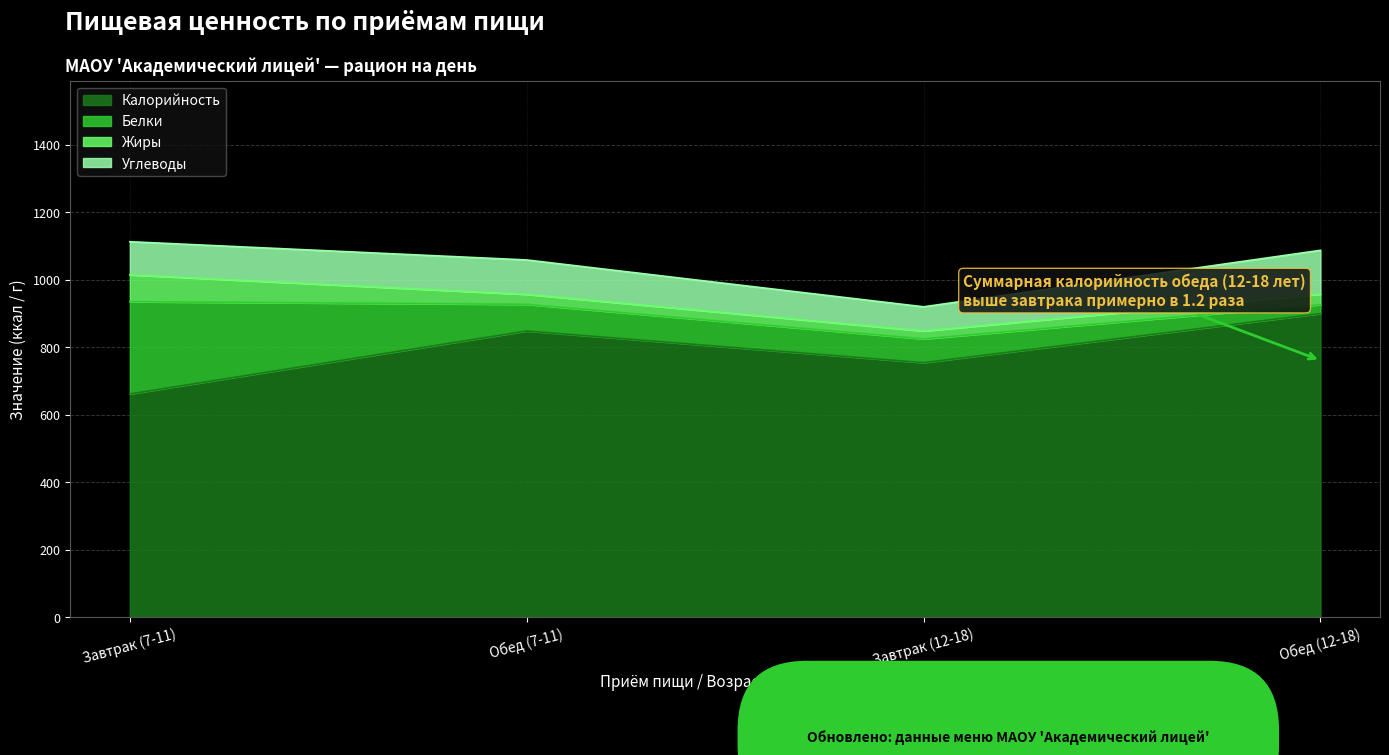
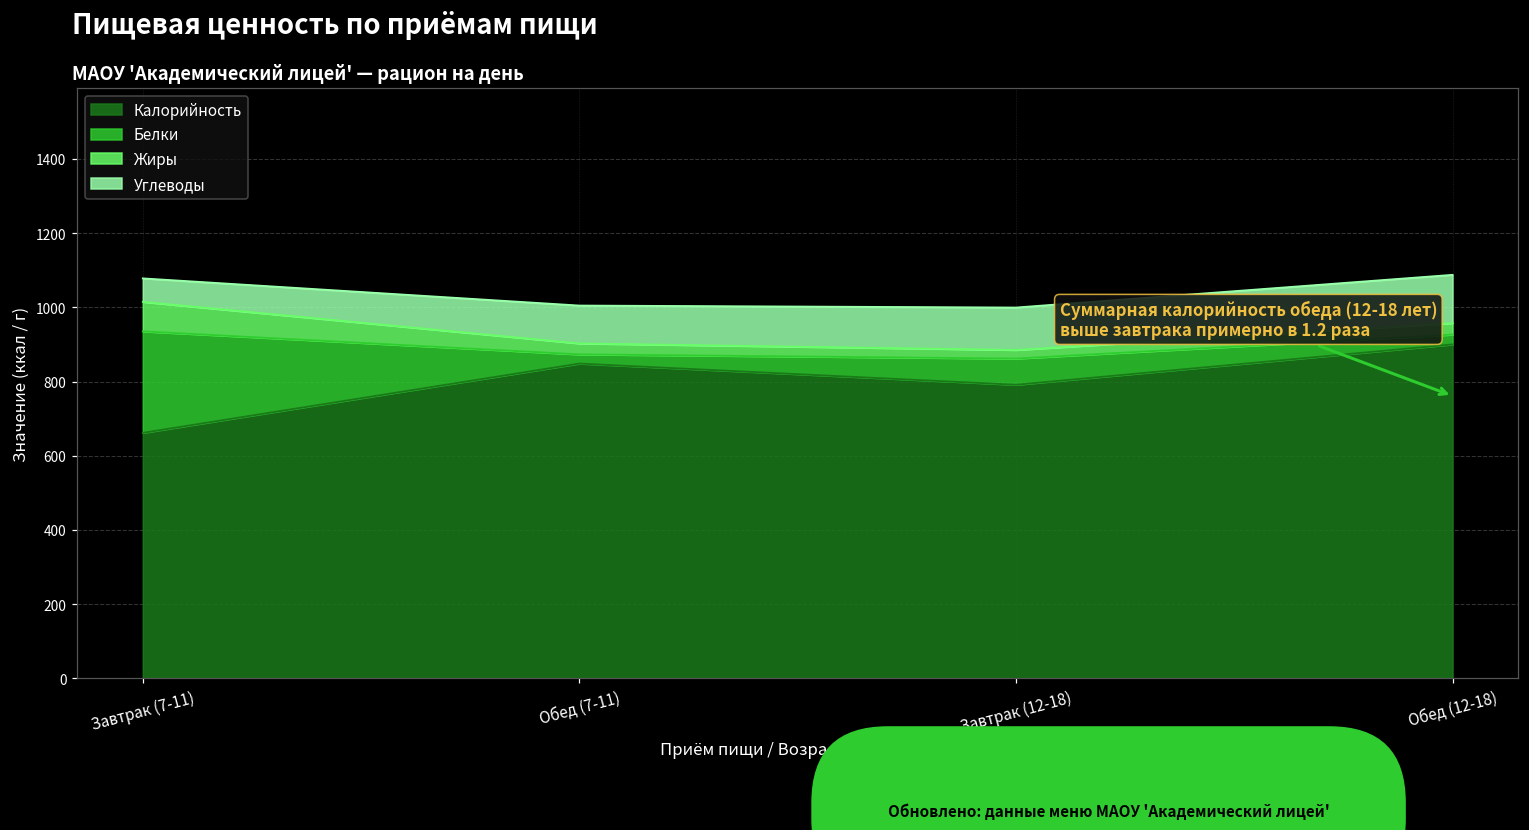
  {
    "Калорийность": {
      "Завтрак (7-11)": 660,
      "Обед (7-11)": 850,
-     "Завтрак (12-18)": 750
+     "Завтрак (12-18)": 790
    },
    "Белки": {
      "Завтрак (7-11)": 270,
-     "Обед (7-11)": 80,
+     "Обед (7-11)": 20,
      "Завтрак (12-18)": 70
    },
    "Жиры": {
      "Завтрак (7-11)": 80,
      "Обед (7-11)": 30,
      "Завтрак (12-18)": 20
    },
    "Углеводы": {
-     "Завтрак (7-11)": 100,
+     "Завтрак (7-11)": 60,
      "Обед (7-11)": 100,
-     "Завтрак (12-18)": 70,
+     "Завтрак (12-18)": 110,
      "Обед (12-18)": 130
    }
  }
